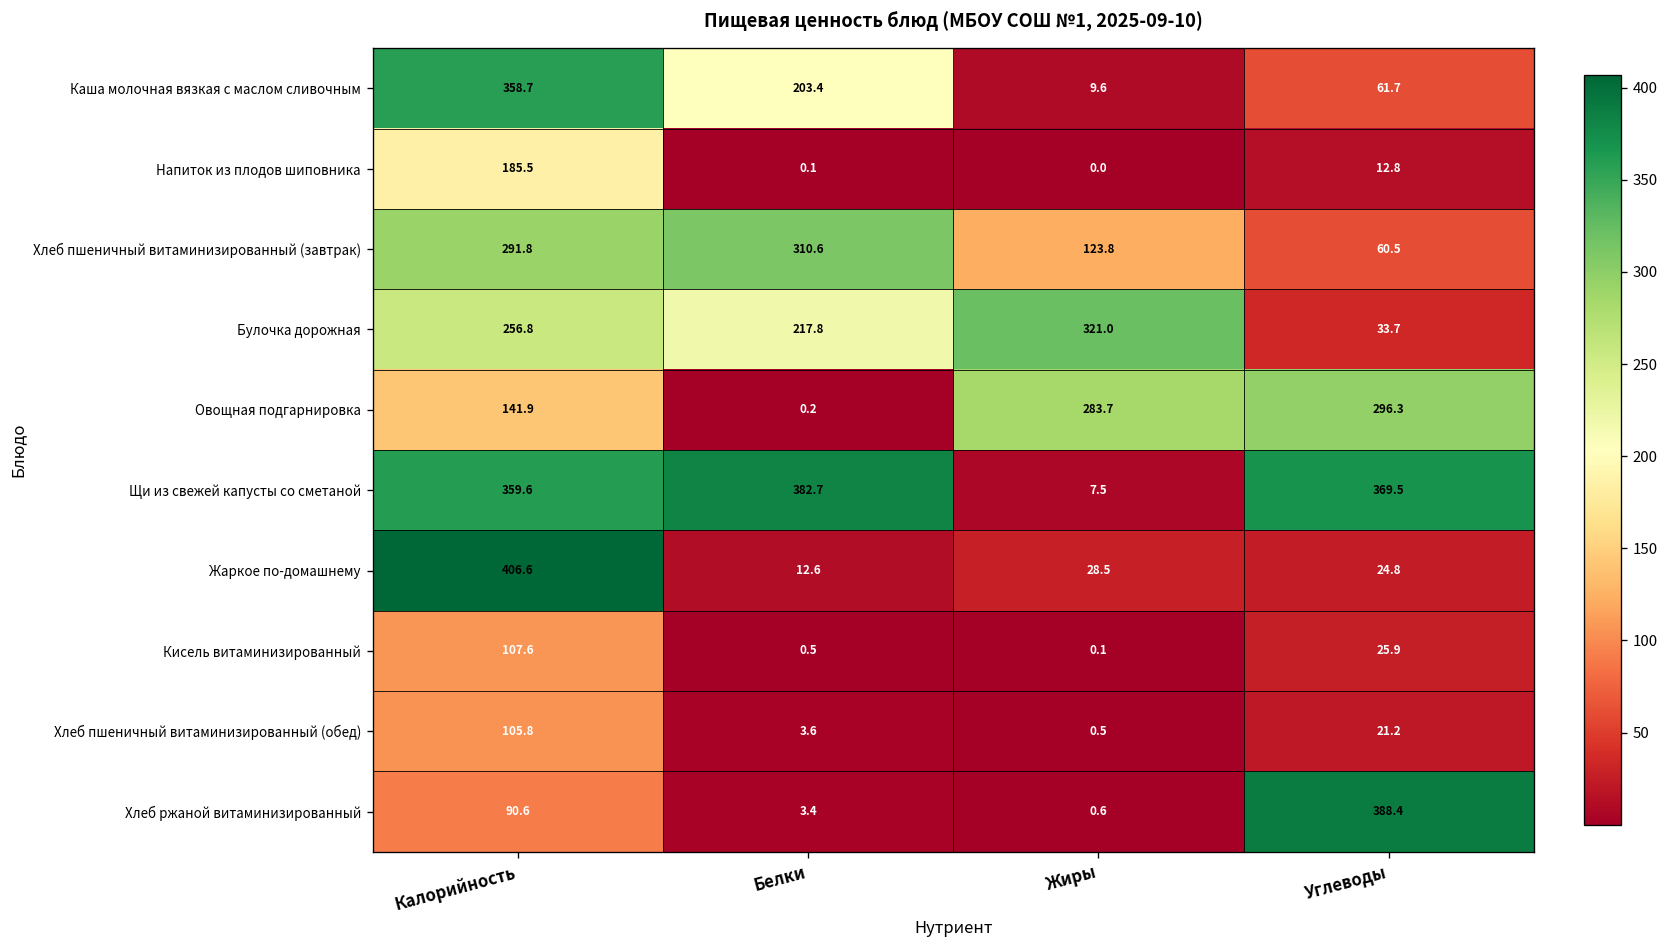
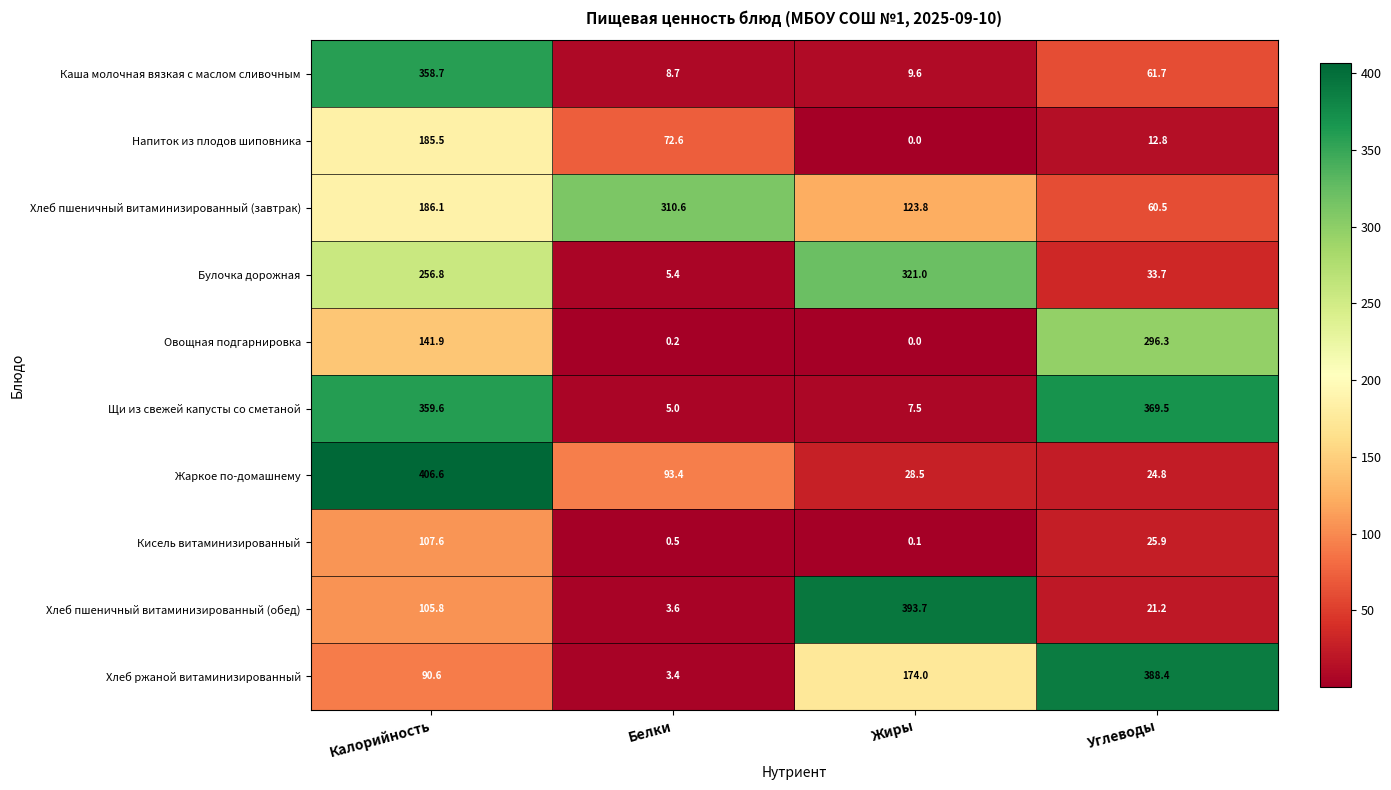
  {
    "Каша молочная вязкая с маслом сливочным": {
      "Калорийность": 358.7,
-     "Белки": 203.4,
+     "Белки": 8.7,
      "Жиры": 9.6,
      "Углеводы": 61.7
    },
    "Напиток из плодов шиповника": {
      "Калорийность": 185.5,
-     "Белки": 0.1,
+     "Белки": 72.6,
      "Жиры": 0.0,
      "Углеводы": 12.8
    },
    "Хлеб пшеничный витаминизированный (завтрак)": {
-     "Калорийность": 291.8,
+     "Калорийность": 186.1,
      "Белки": 310.6,
      "Жиры": 123.8,
      "Углеводы": 60.5
    },
    "Булочка дорожная": {
      "Калорийность": 256.8,
-     "Белки": 217.8,
+     "Белки": 5.4,
      "Жиры": 321.0,
      "Углеводы": 33.7
    },
    "Овощная подгарнировка": {
      "Калорийность": 141.9,
      "Белки": 0.2,
-     "Жиры": 283.7,
+     "Жиры": 0.0,
      "Углеводы": 296.3
    },
    "Щи из свежей капусты со сметаной": {
      "Калорийность": 359.6,
-     "Белки": 382.7,
+     "Белки": 5.0,
      "Жиры": 7.5,
      "Углеводы": 369.5
    },
    "Жаркое по-домашнему": {
      "Калорийность": 406.6,
-     "Белки": 12.6,
+     "Белки": 93.4,
      "Жиры": 28.5,
      "Углеводы": 24.8
    },
    "Кисель витаминизированный": {
      "Калорийность": 107.6,
      "Белки": 0.5,
      "Жиры": 0.1,
      "Углеводы": 25.9
    },
    "Хлеб пшеничный витаминизированный (обед)": {
      "Калорийность": 105.8,
      "Белки": 3.6,
-     "Жиры": 0.5,
+     "Жиры": 393.7,
      "Углеводы": 21.2
    },
    "Хлеб ржаной витаминизированный": {
      "Калорийность": 90.6,
      "Белки": 3.4,
-     "Жиры": 0.6,
+     "Жиры": 174.0,
      "Углеводы": 388.4
    }
  }
